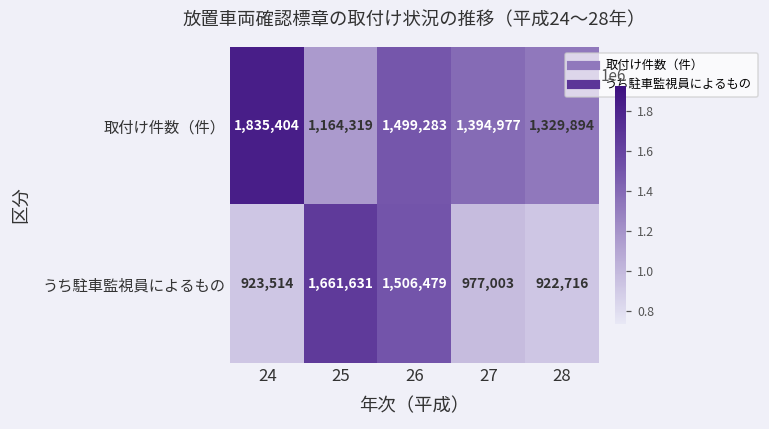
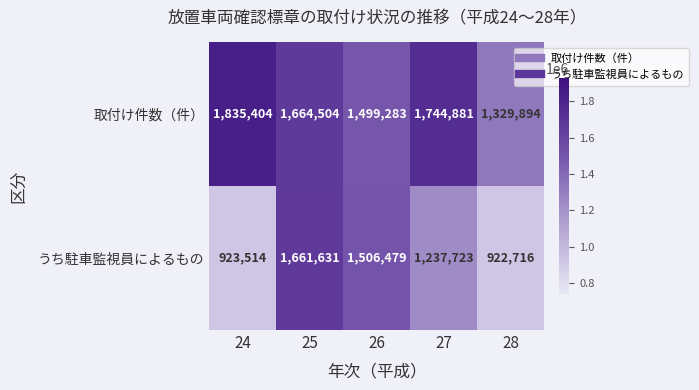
  {
    "取付け件数（件）": {
      "24": "1,835,404",
-     "25": "1,164,319",
+     "25": "1,664,504",
      "26": "1,499,283",
-     "27": "1,394,977",
+     "27": "1,744,881",
      "28": "1,329,894"
    },
    "うち駐車監視員によるもの": {
      "24": "923,514",
      "25": "1,661,631",
      "26": "1,506,479",
-     "27": "977,003",
+     "27": "1,237,723",
      "28": "922,716"
    }
  }
